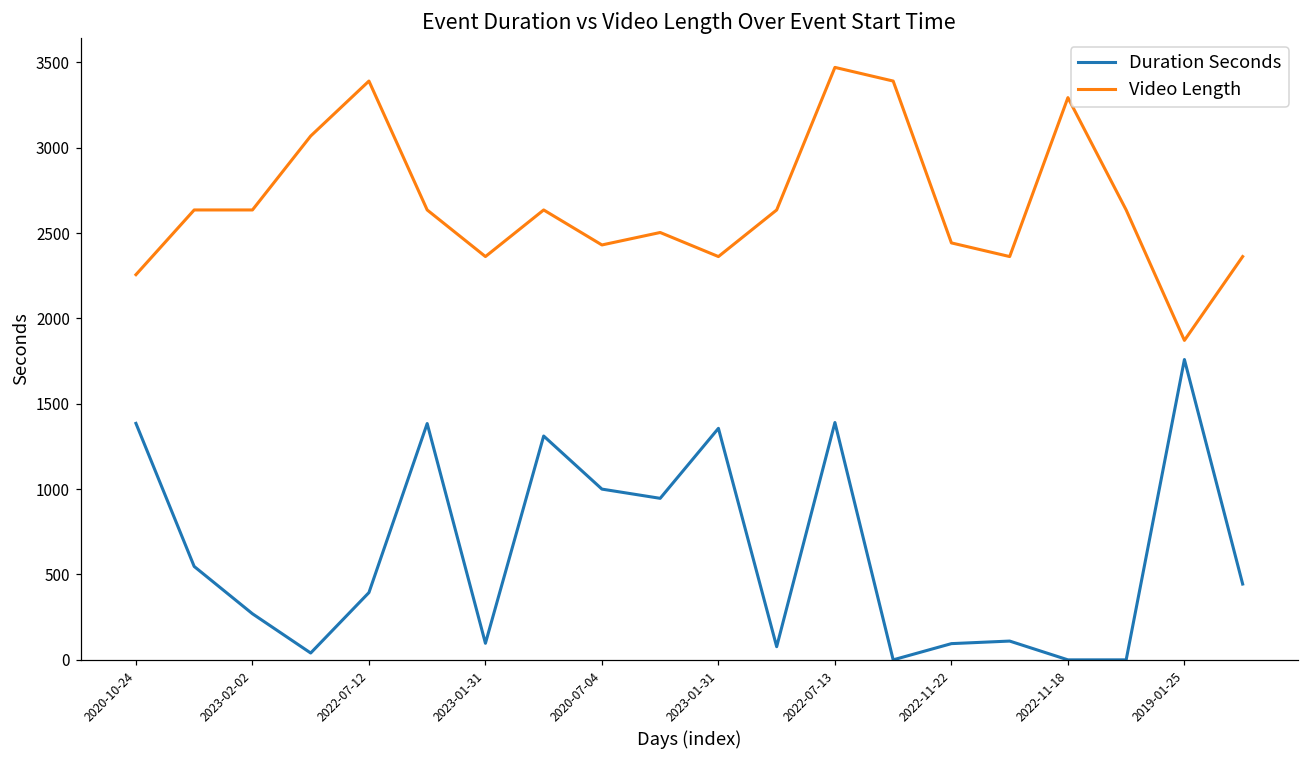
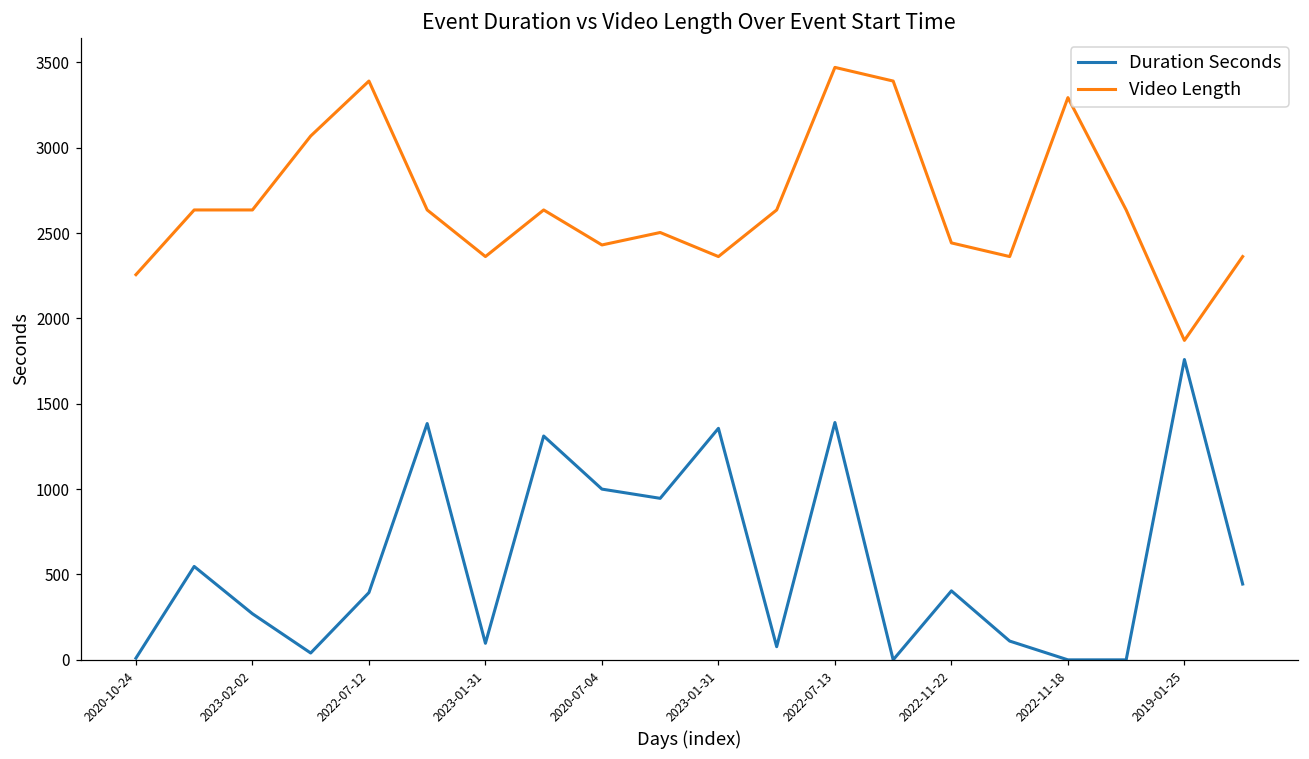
  {
    "Duration Seconds": {
-     "2020-10-24": 1390,
+     "2020-10-24": 10,
      "2020-07-04": 1000,
      "2022-07-13": 1390,
-     "2022-11-22": 100,
+     "2022-11-22": 400,
      "2022-11-18": 0,
      "2019-01-25": 1760
    },
    "Video Length": {
      "2020-10-24": 2260,
      "2020-07-04": 2430,
      "2022-07-13": 3470,
      "2022-11-22": 2440,
      "2022-11-18": 3290,
      "2019-01-25": 1870
    }
  }
